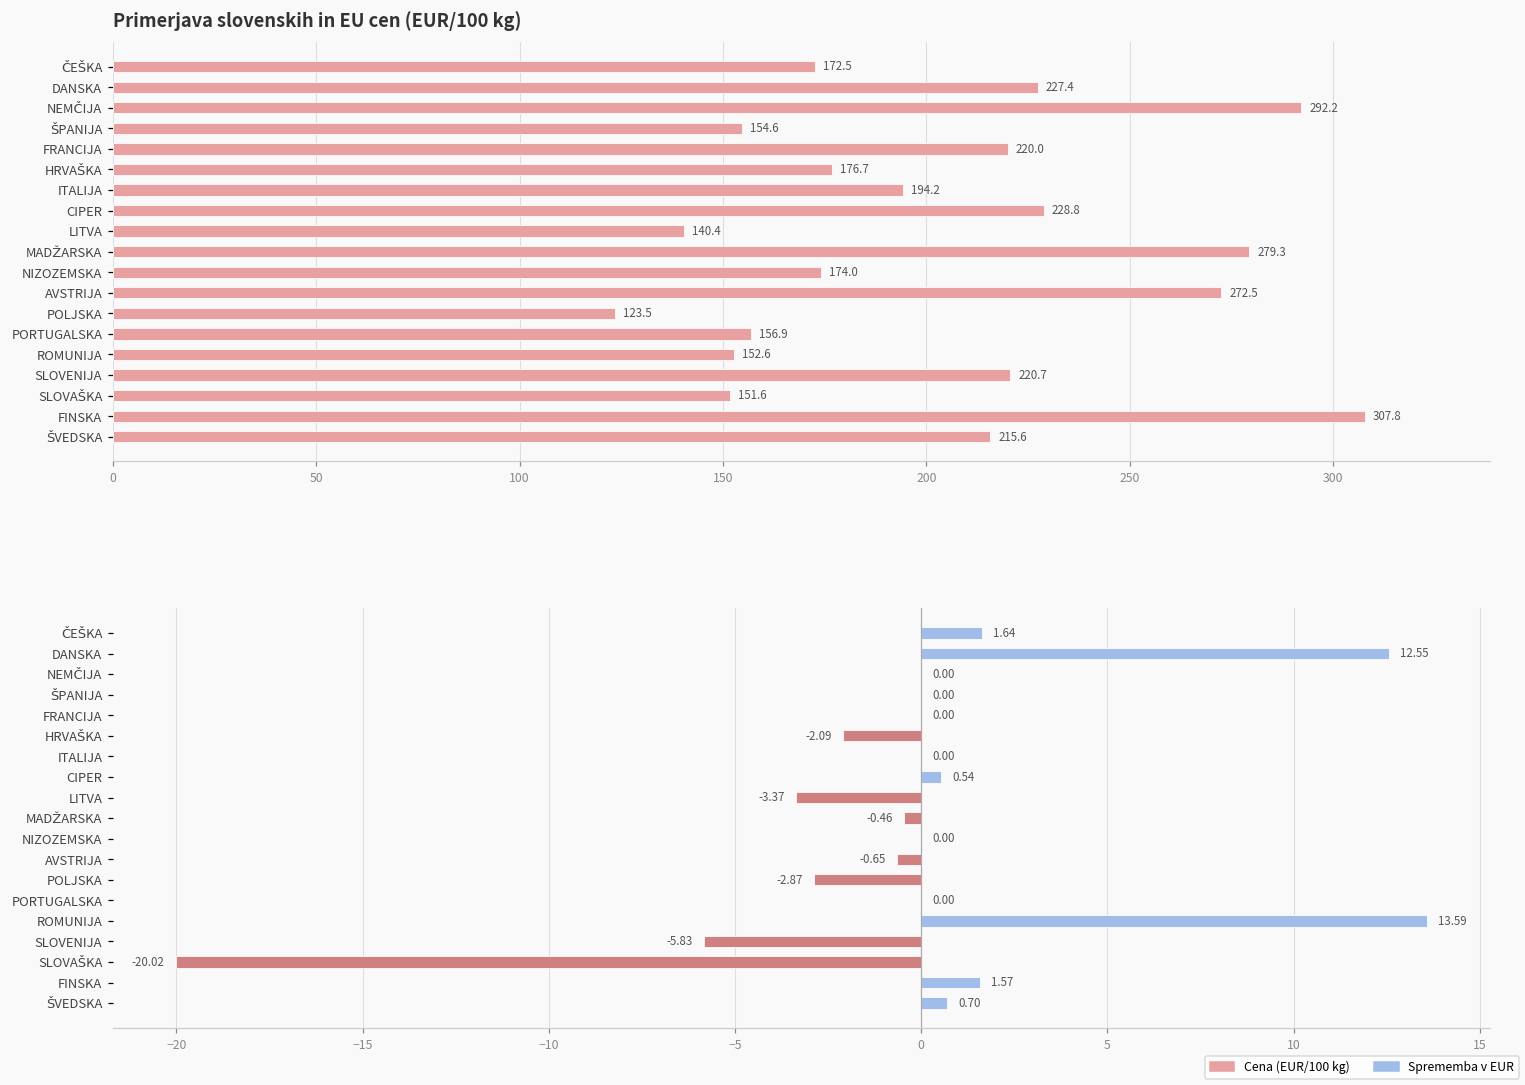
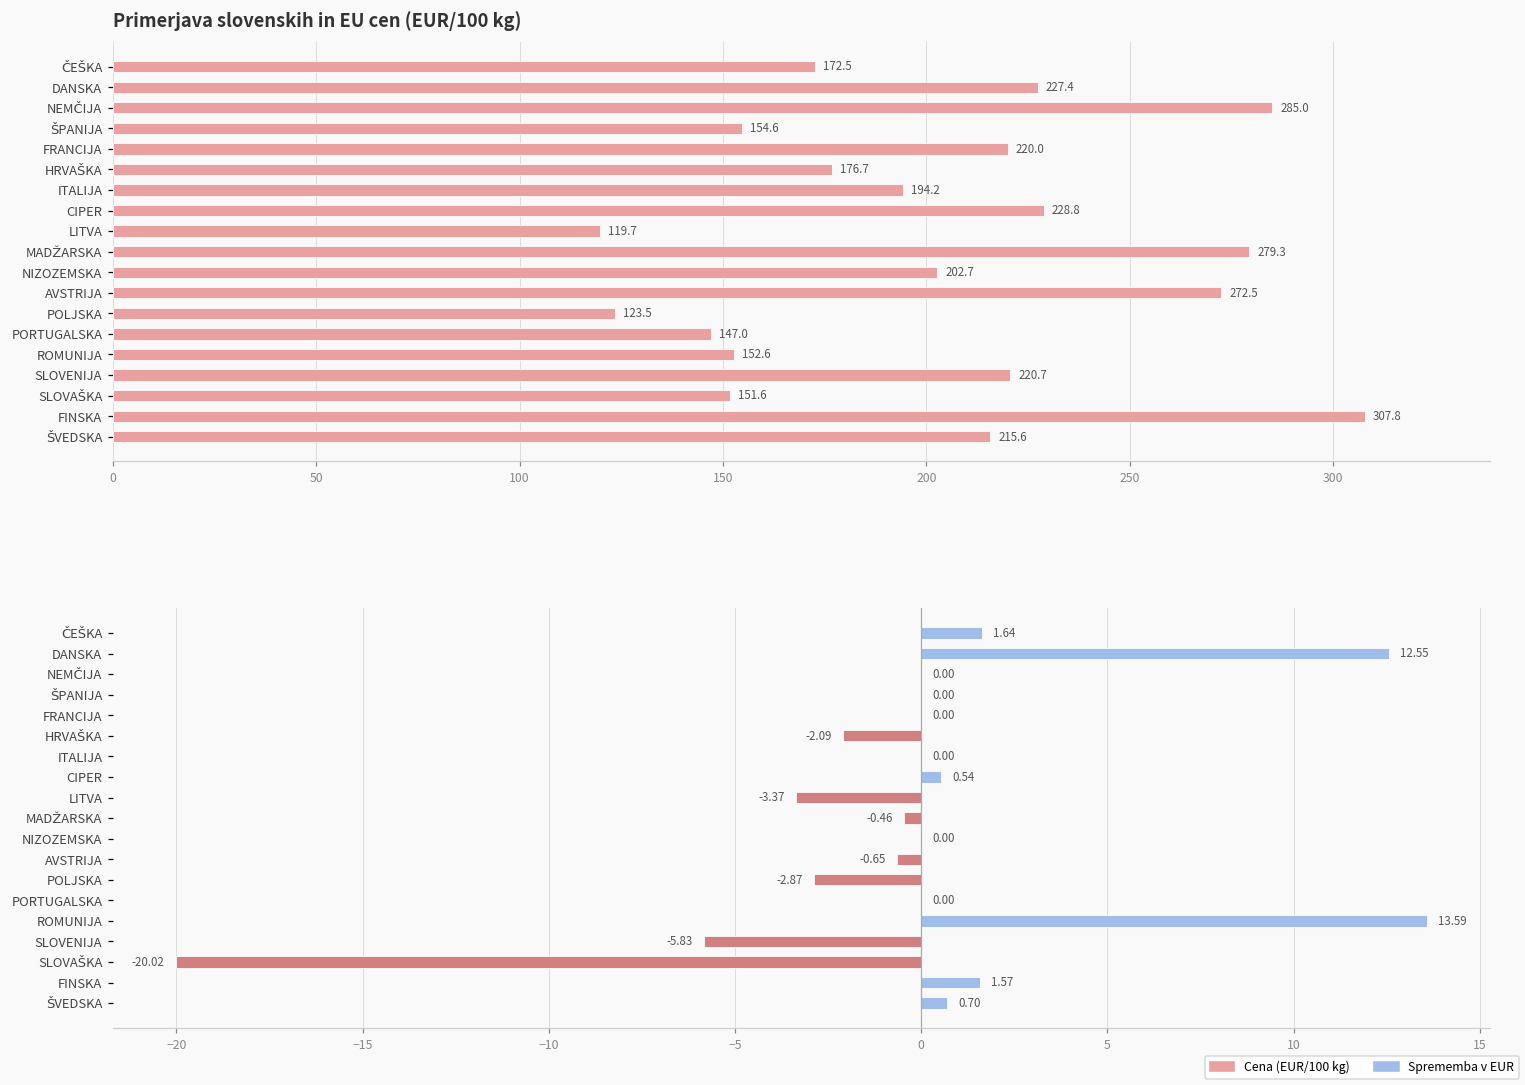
  {
    "Primerjava slovenskih in EU cen (EUR/100 kg)": {
      "ČEŠKA": 172.5,
      "DANSKA": 227.4,
-     "NEMČIJA": 292.2,
+     "NEMČIJA": 285.0,
      "ŠPANIJA": 154.6,
      "FRANCIJA": 220.0,
      "HRVAŠKA": 176.7,
      "ITALIJA": 194.2,
      "CIPER": 228.8,
-     "LITVA": 140.4,
+     "LITVA": 119.7,
      "MADŽARSKA": 279.3,
-     "NIZOZEMSKA": 174.0,
+     "NIZOZEMSKA": 202.7,
      "AVSTRIJA": 272.5,
      "POLJSKA": 123.5,
-     "PORTUGALSKA": 156.9,
+     "PORTUGALSKA": 147.0,
      "ROMUNIJA": 152.6,
      "SLOVENIJA": 220.7,
      "SLOVAŠKA": 151.6,
      "FINSKA": 307.8,
      "ŠVEDSKA": 215.6
    }
  }
